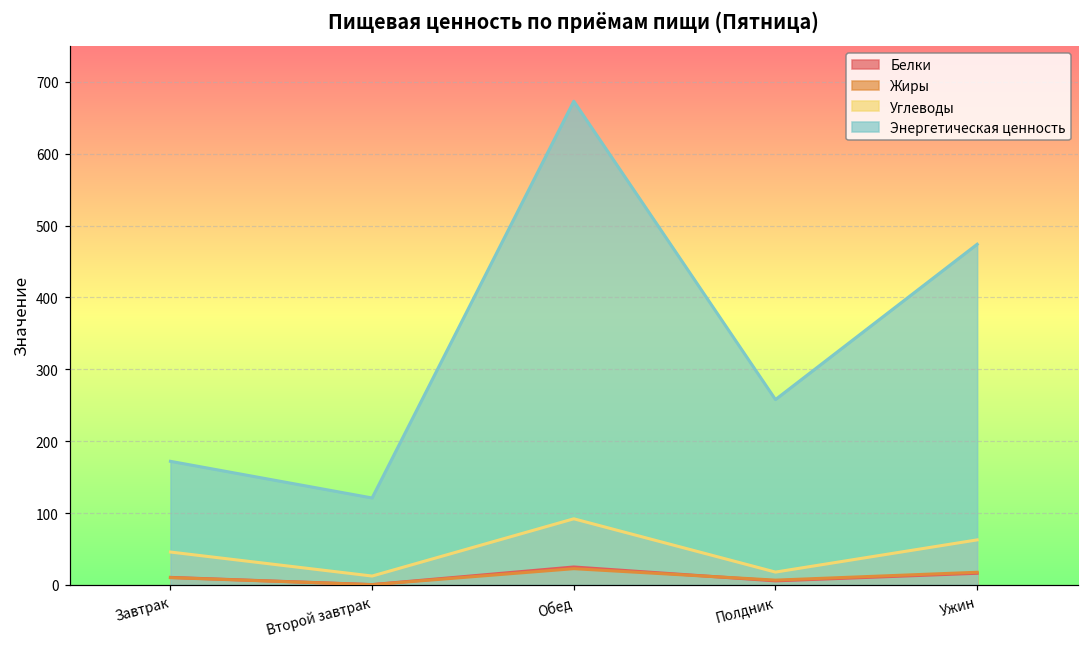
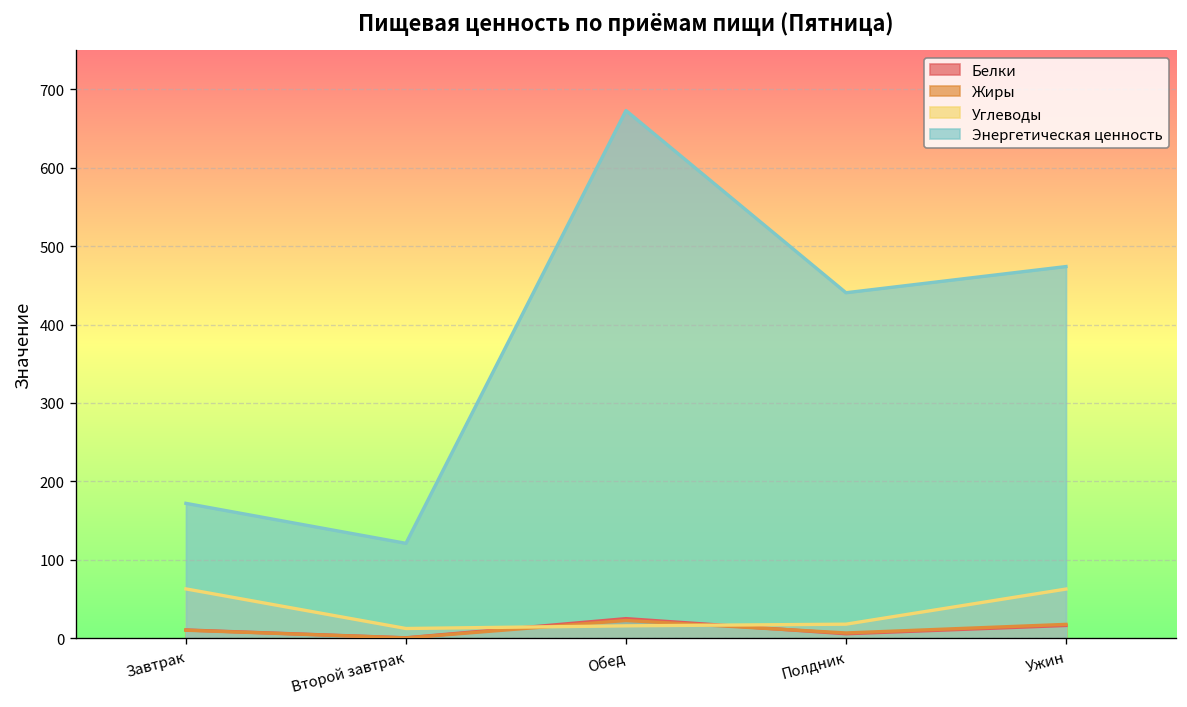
  {
    "Углеводы": {
-     "Завтрак": 50,
+     "Завтрак": 60,
      "Второй завтрак": 10,
-     "Обед": 90,
+     "Обед": 20,
      "Полдник": 20,
      "Ужин": 60
    },
    "Энергетическая ценность": {
      "Завтрак": 170,
      "Второй завтрак": 120,
      "Обед": 670,
-     "Полдник": 260,
+     "Полдник": 440,
      "Ужин": 470
    }
  }
